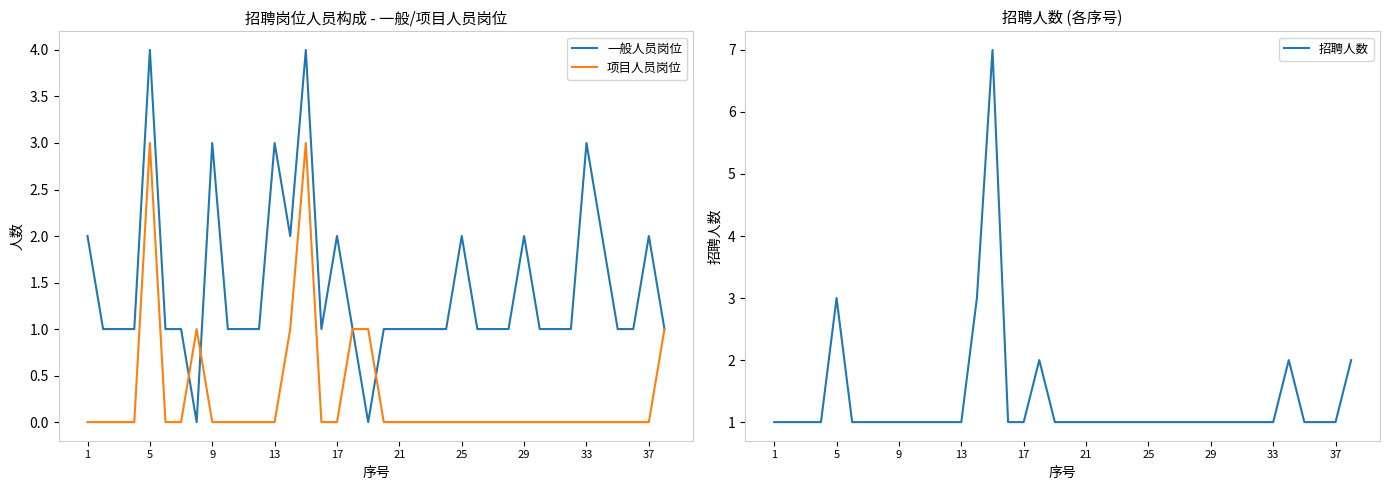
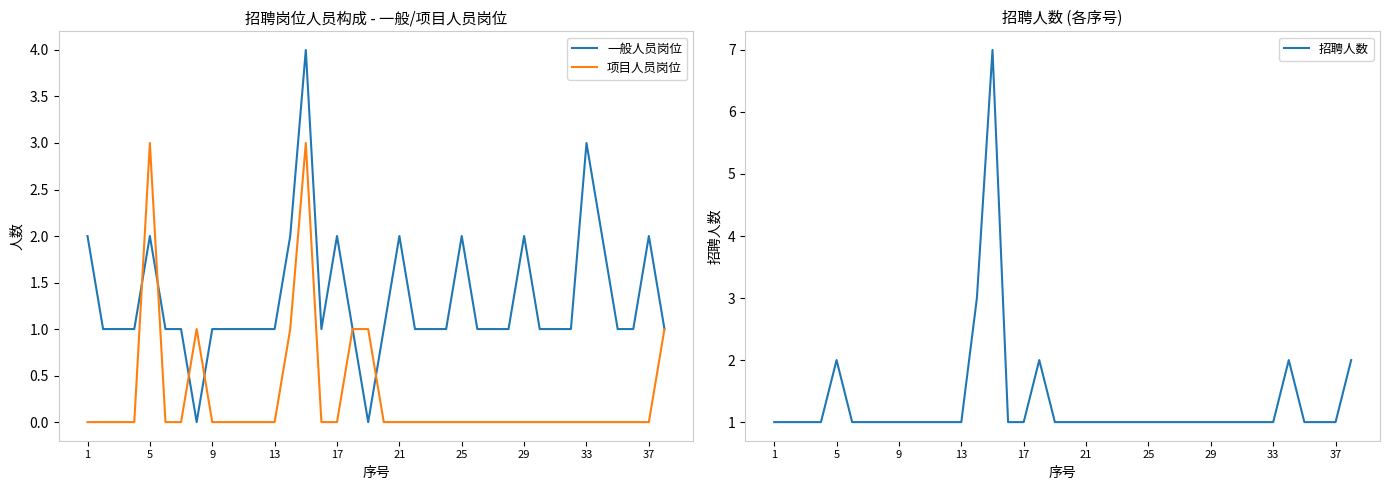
  {
    "招聘岗位人员构成 - 一般/项目人员岗位": {
      "一般人员岗位": {
        "1": 2,
-       "5": 4,
-       "9": 3,
-       "13": 3,
+       "5": 2,
+       "9": 1,
+       "13": 1,
        "17": 2,
-       "21": 1,
+       "21": 2,
        "25": 2,
        "29": 2,
        "33": 3,
        "37": 2
      },
      "项目人员岗位": {
        "1": 0,
        "5": 3,
        "9": 0,
        "13": 0,
        "17": 0,
        "21": 0,
        "25": 0,
        "29": 0,
        "33": 0,
        "37": 0
      }
    },
    "招聘人数 (各序号)": {
      "1": 1,
-     "5": 3,
+     "5": 2,
      "9": 1,
      "13": 1,
      "17": 1,
      "21": 1,
      "25": 1,
      "29": 1,
      "33": 1,
      "37": 1
    }
  }
